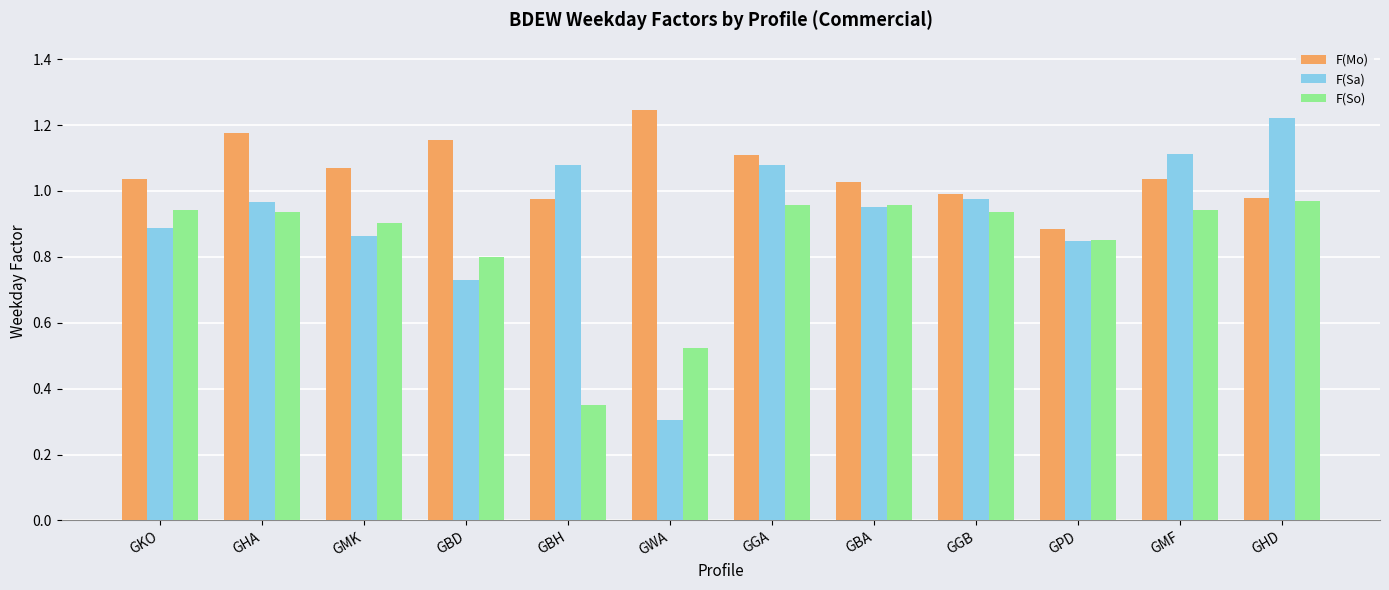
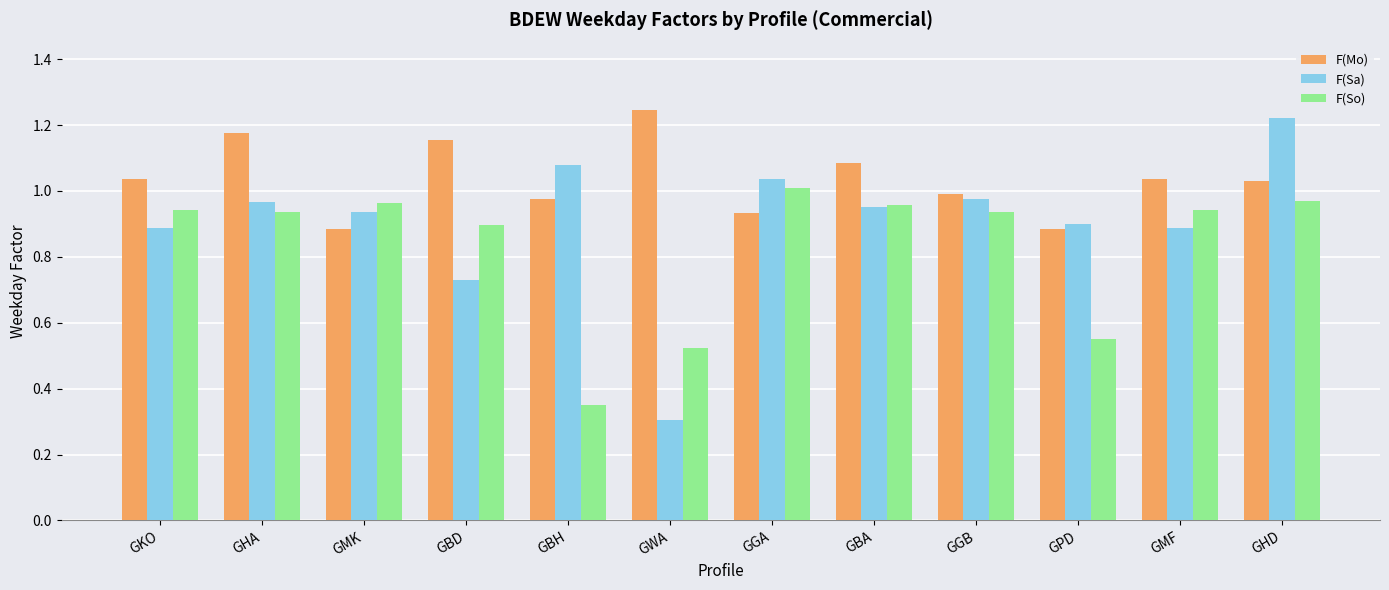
  {
    "F(Mo)": {
      "GKO": 1.04,
      "GHA": 1.18,
-     "GMK": 1.07,
+     "GMK": 0.89,
      "GBD": 1.16,
      "GBH": 0.98,
      "GWA": 1.25,
-     "GGA": 1.11,
-     "GBA": 1.03,
+     "GGA": 0.93,
+     "GBA": 1.08,
      "GGB": 0.99,
      "GPD": 0.89,
      "GMF": 1.04,
-     "GHD": 0.98
+     "GHD": 1.03
    },
    "F(Sa)": {
      "GKO": 0.89,
      "GHA": 0.97,
-     "GMK": 0.86,
+     "GMK": 0.94,
      "GBD": 0.73,
      "GBH": 1.08,
      "GWA": 0.30,
-     "GGA": 1.08,
+     "GGA": 1.04,
      "GBA": 0.95,
      "GGB": 0.98,
-     "GPD": 0.85,
-     "GMF": 1.11,
+     "GPD": 0.90,
+     "GMF": 0.89,
      "GHD": 1.22
    },
    "F(So)": {
      "GKO": 0.94,
      "GHA": 0.94,
-     "GMK": 0.90,
-     "GBD": 0.80,
+     "GMK": 0.96,
+     "GBD": 0.90,
      "GBH": 0.35,
      "GWA": 0.52,
-     "GGA": 0.96,
+     "GGA": 1.01,
      "GBA": 0.96,
      "GGB": 0.94,
-     "GPD": 0.85,
+     "GPD": 0.55,
      "GMF": 0.94,
      "GHD": 0.97
    }
  }
